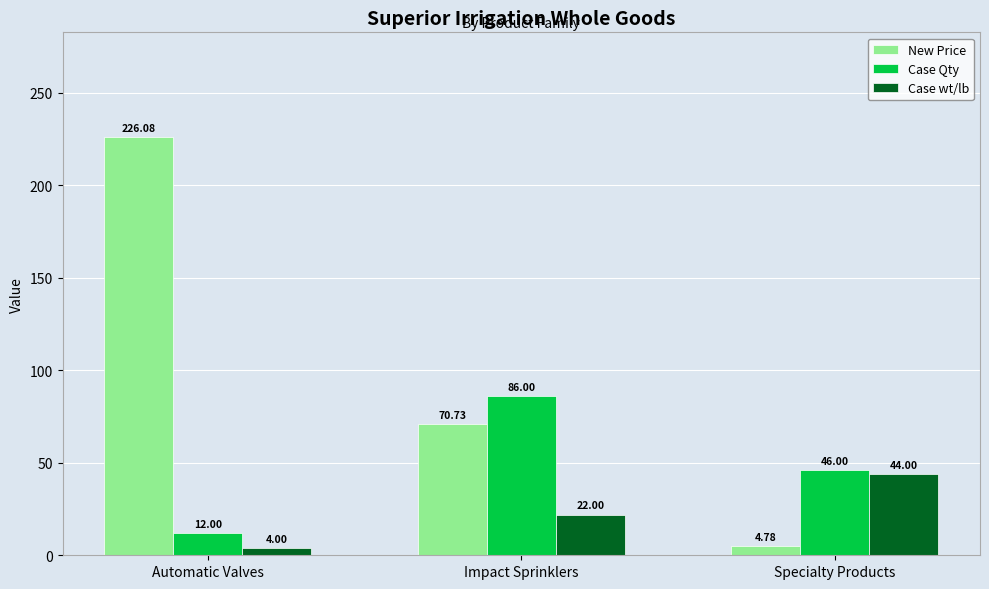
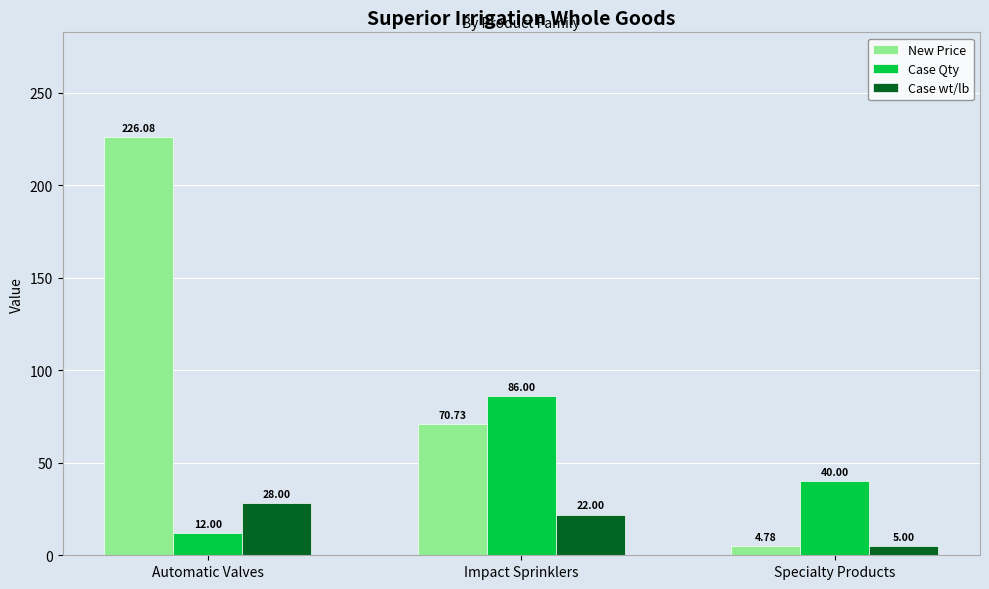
  {
    "New Price": {
      "Automatic Valves": 226.08,
      "Impact Sprinklers": 70.73,
      "Specialty Products": 4.78
    },
    "Case Qty": {
      "Automatic Valves": 12.00,
      "Impact Sprinklers": 86.00,
-     "Specialty Products": 46.00
+     "Specialty Products": 40.00
    },
    "Case wt/lb": {
-     "Automatic Valves": 4.00,
+     "Automatic Valves": 28.00,
      "Impact Sprinklers": 22.00,
-     "Specialty Products": 44.00
+     "Specialty Products": 5.00
    }
  }
